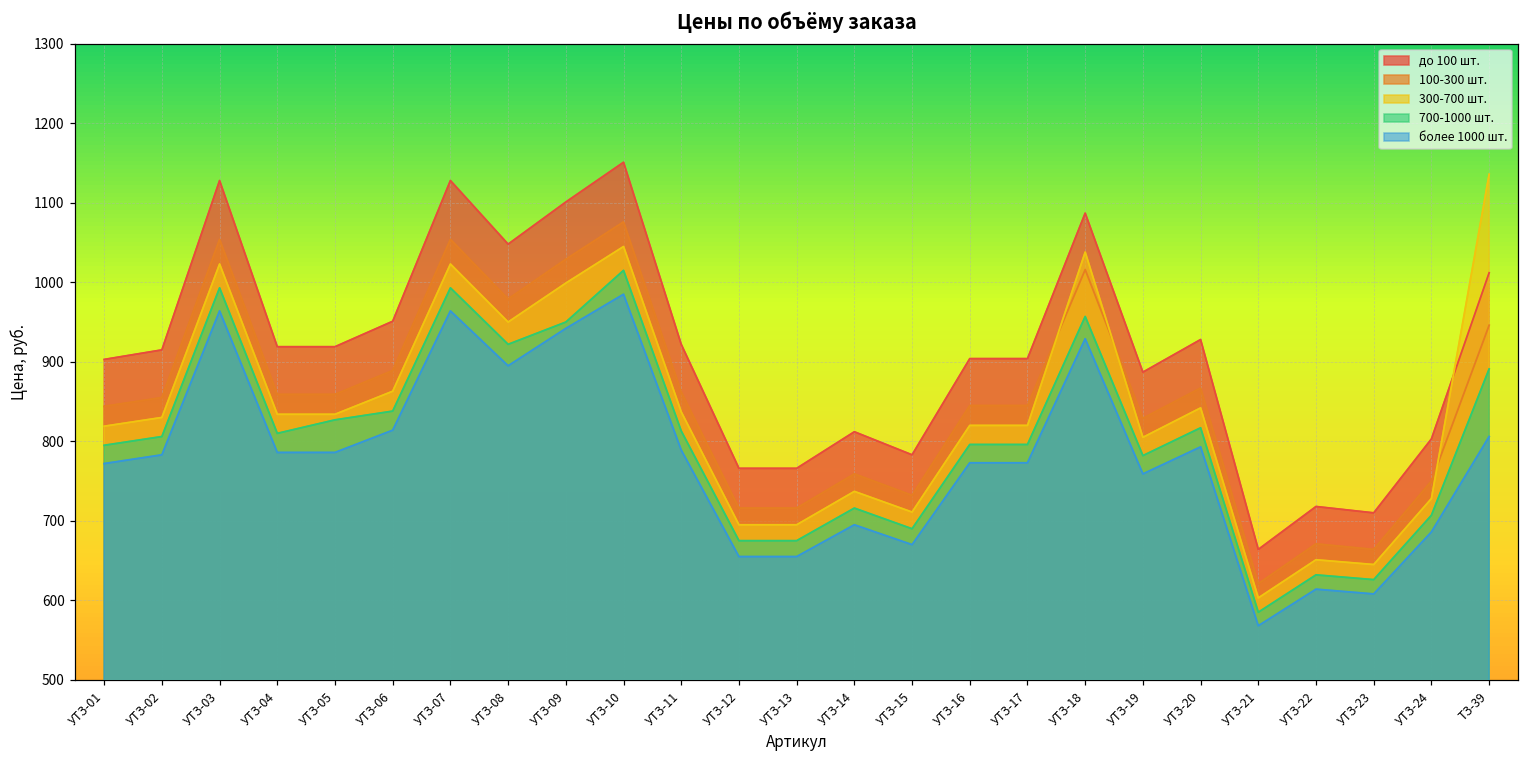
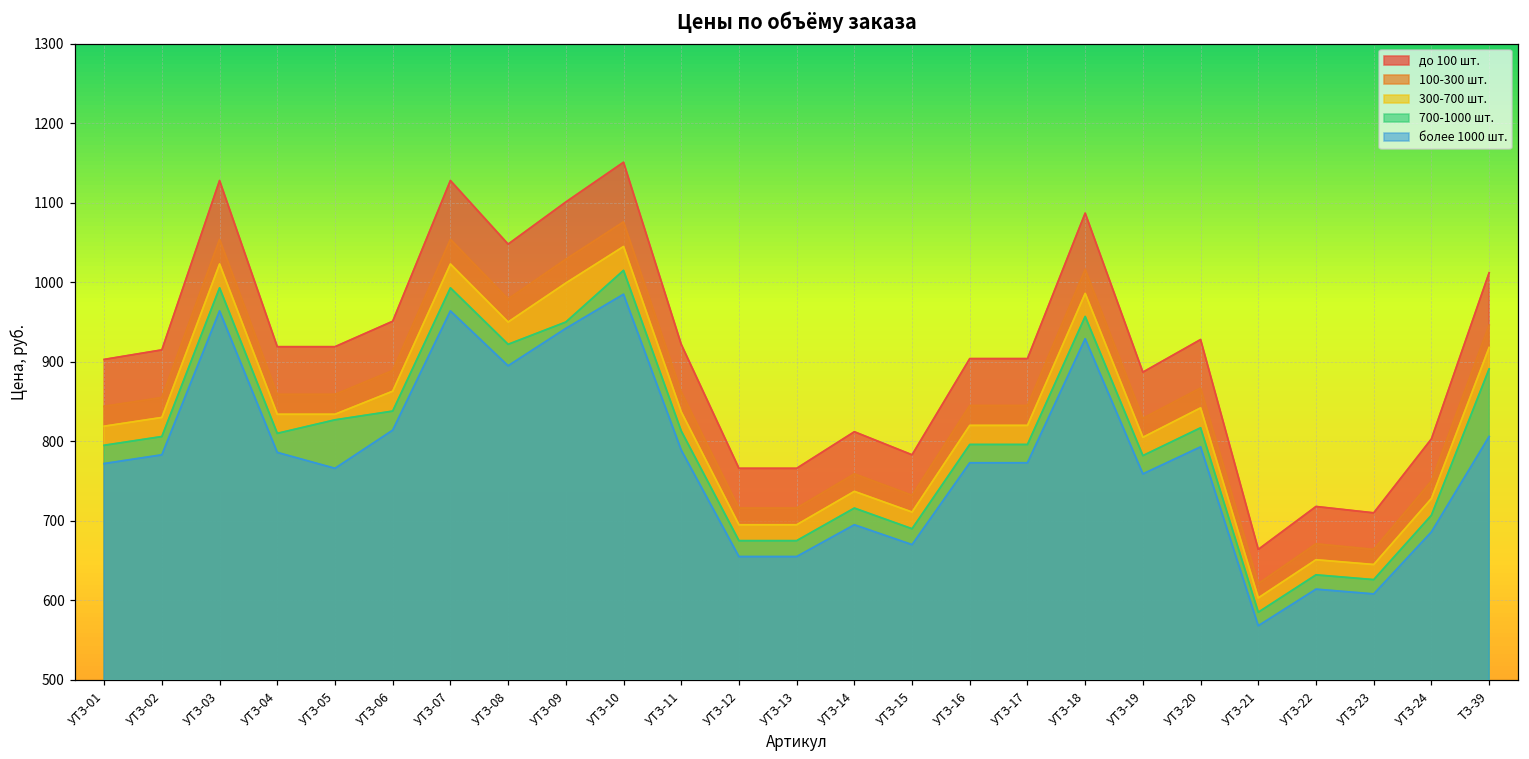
  {
    "300-700 шт.": {
      "УТЗ-01": 820,
      "УТЗ-02": 830,
      "УТЗ-03": 1020,
      "УТЗ-04": 830,
      "УТЗ-05": 830,
      "УТЗ-06": 860,
      "УТЗ-07": 1020,
      "УТЗ-08": 950,
      "УТЗ-09": 1000,
      "УТЗ-10": 1050,
      "УТЗ-11": 840,
      "УТЗ-12": 700,
      "УТЗ-13": 700,
      "УТЗ-14": 740,
      "УТЗ-15": 710,
      "УТЗ-16": 820,
      "УТЗ-17": 820,
-     "УТЗ-18": 1040,
+     "УТЗ-18": 990,
      "УТЗ-19": 810,
      "УТЗ-20": 840,
      "УТЗ-21": 600,
      "УТЗ-22": 650,
      "УТЗ-23": 650,
      "УТЗ-24": 730,
-     "ТЗ-39": 1140
+     "ТЗ-39": 920
    },
    "700-1000 шт.": {
      "УТЗ-01": 800,
      "УТЗ-02": 810,
      "УТЗ-03": 990,
      "УТЗ-04": 810,
      "УТЗ-05": 830,
      "УТЗ-06": 840,
      "УТЗ-07": 990,
      "УТЗ-08": 920,
      "УТЗ-09": 950,
      "УТЗ-10": 1020,
      "УТЗ-11": 810,
      "УТЗ-12": 680,
      "УТЗ-13": 680,
      "УТЗ-14": 720,
      "УТЗ-15": 690,
      "УТЗ-16": 800,
      "УТЗ-17": 800,
      "УТЗ-18": 960,
      "УТЗ-19": 780,
      "УТЗ-20": 820,
      "УТЗ-21": 590,
      "УТЗ-22": 630,
      "УТЗ-23": 630,
      "УТЗ-24": 710,
      "ТЗ-39": 890
    },
    "более 1000 шт.": {
      "УТЗ-01": 770,
      "УТЗ-02": 780,
      "УТЗ-03": 960,
      "УТЗ-04": 790,
-     "УТЗ-05": 790,
+     "УТЗ-05": 770,
      "УТЗ-06": 810,
      "УТЗ-07": 960,
      "УТЗ-08": 900,
      "УТЗ-09": 940,
      "УТЗ-10": 990,
      "УТЗ-11": 790,
      "УТЗ-12": 660,
      "УТЗ-13": 660,
      "УТЗ-14": 700,
      "УТЗ-15": 670,
      "УТЗ-16": 770,
      "УТЗ-17": 770,
      "УТЗ-18": 930,
      "УТЗ-19": 760,
      "УТЗ-20": 790,
      "УТЗ-21": 570,
      "УТЗ-22": 610,
      "УТЗ-23": 610,
      "УТЗ-24": 690,
      "ТЗ-39": 810
    }
  }
